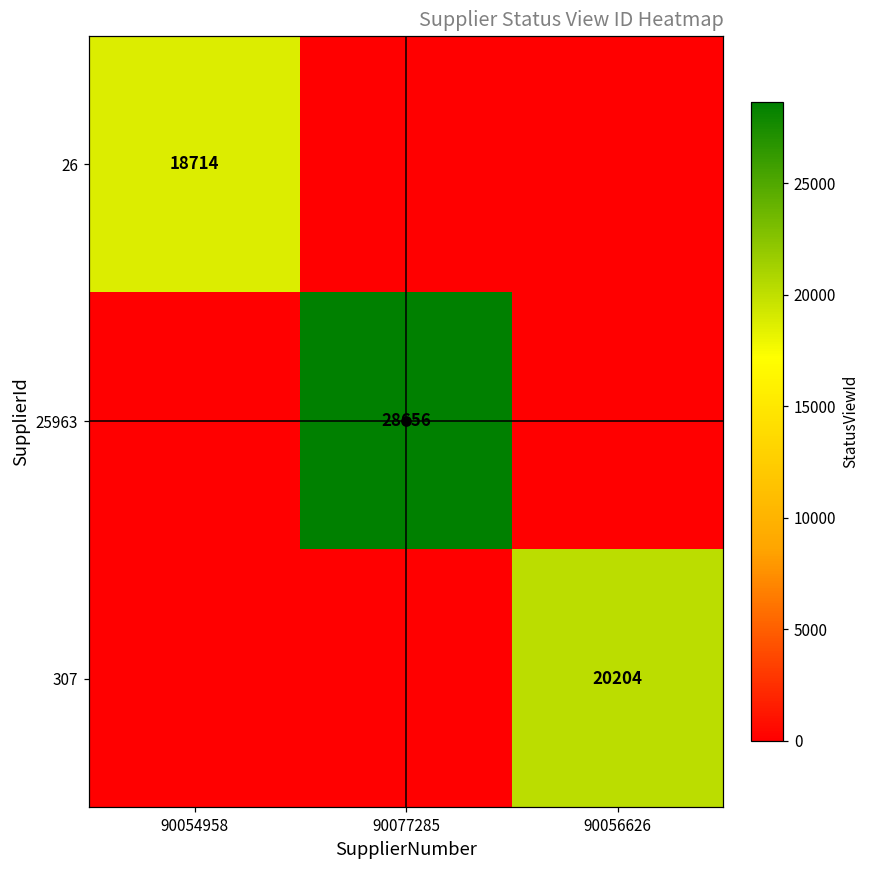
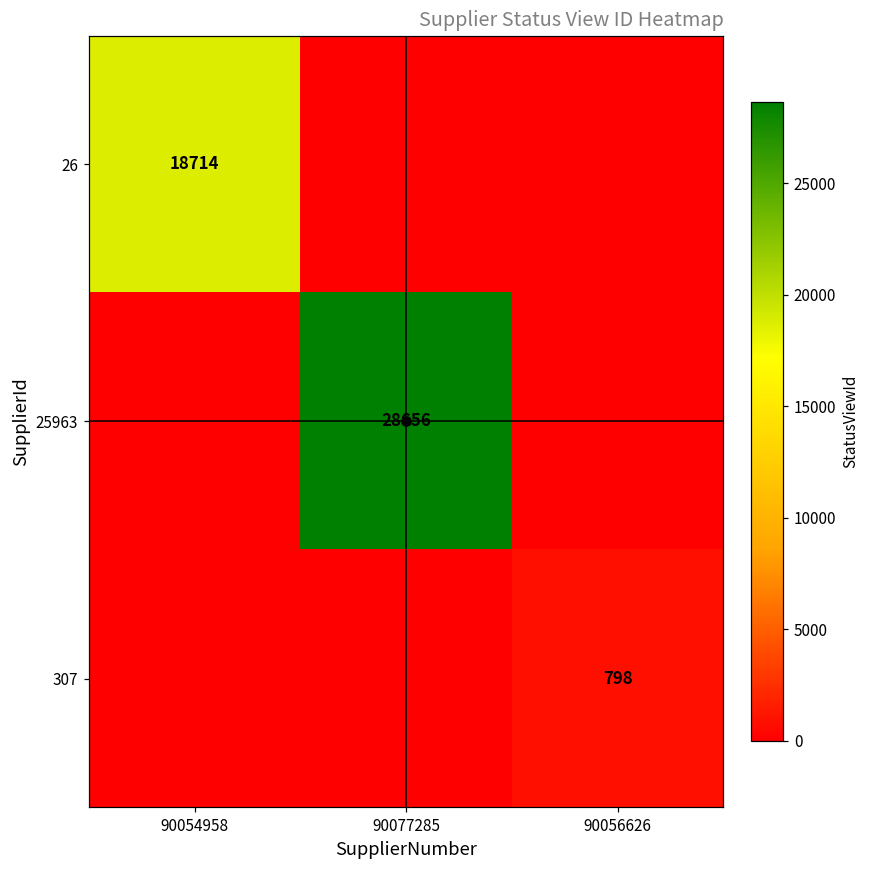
  {
    "26": {
      "90054958": 18714
    },
    "307": {
-     "90056626": 20204
+     "90056626": 798
    }
  }
